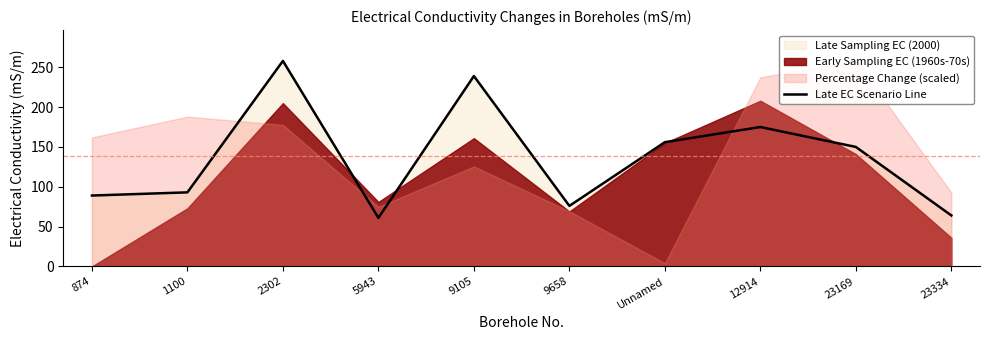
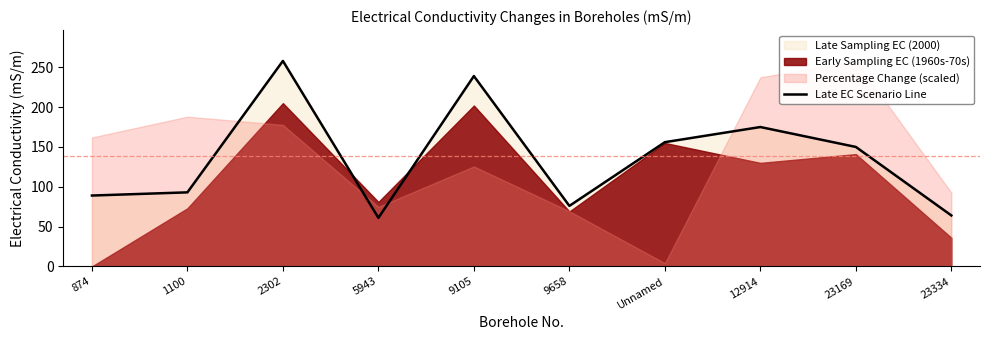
  {
    "Early Sampling EC (1960s-70s)": {
      "874": 0,
      "1100": 70,
      "2302": 210,
      "5943": 80,
-     "9105": 160,
-     "12914": 210,
+     "9105": 200,
+     "12914": 130,
      "23169": 140,
      "23334": 40
    }
  }
